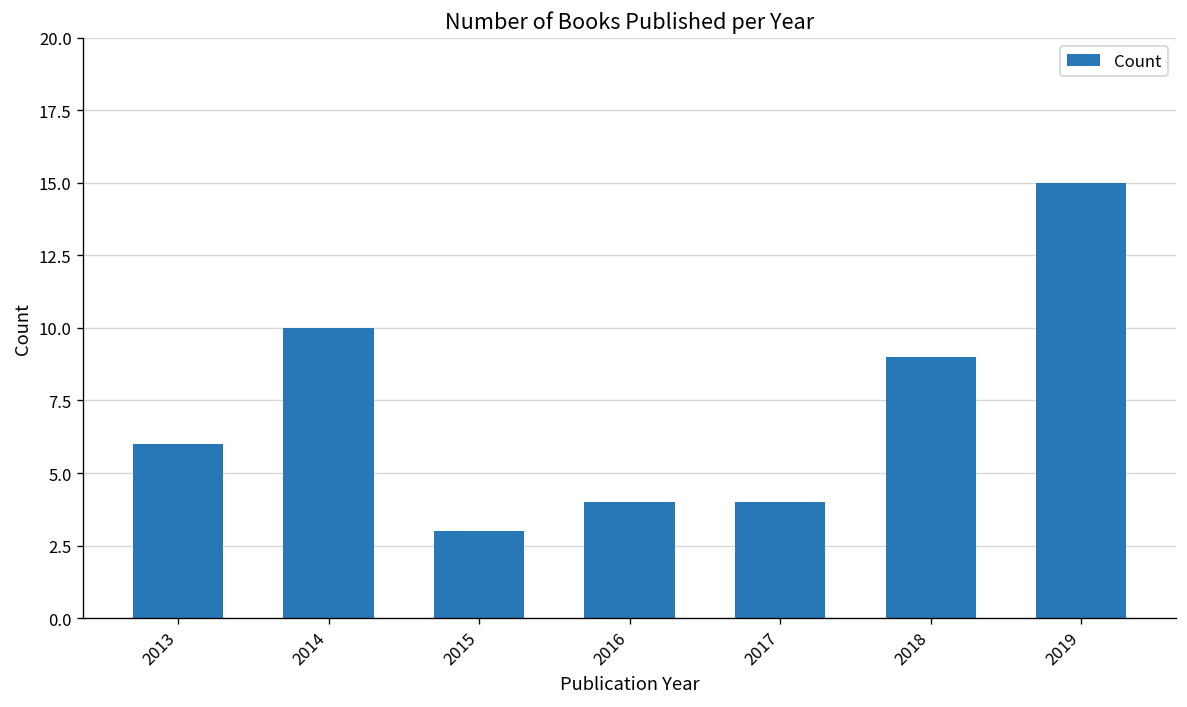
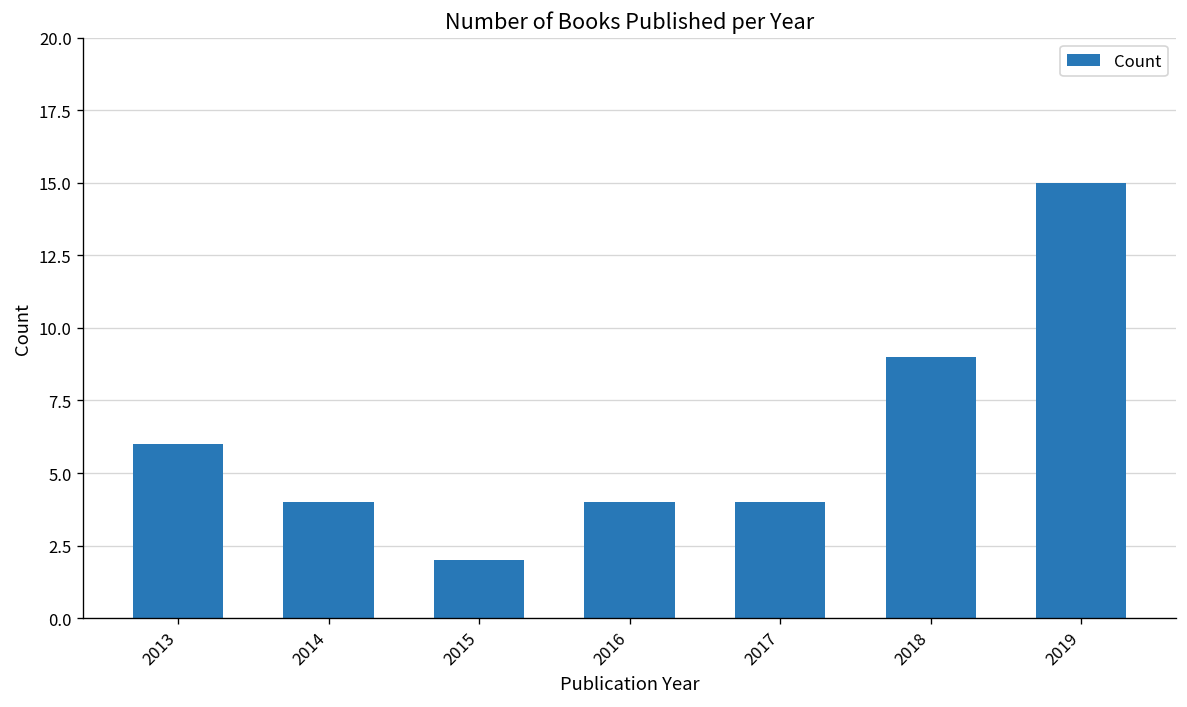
  {
    "2013": 6,
-   "2014": 10,
-   "2015": 3,
+   "2014": 4,
+   "2015": 2,
    "2016": 4,
    "2017": 4,
    "2018": 9,
    "2019": 15
  }
